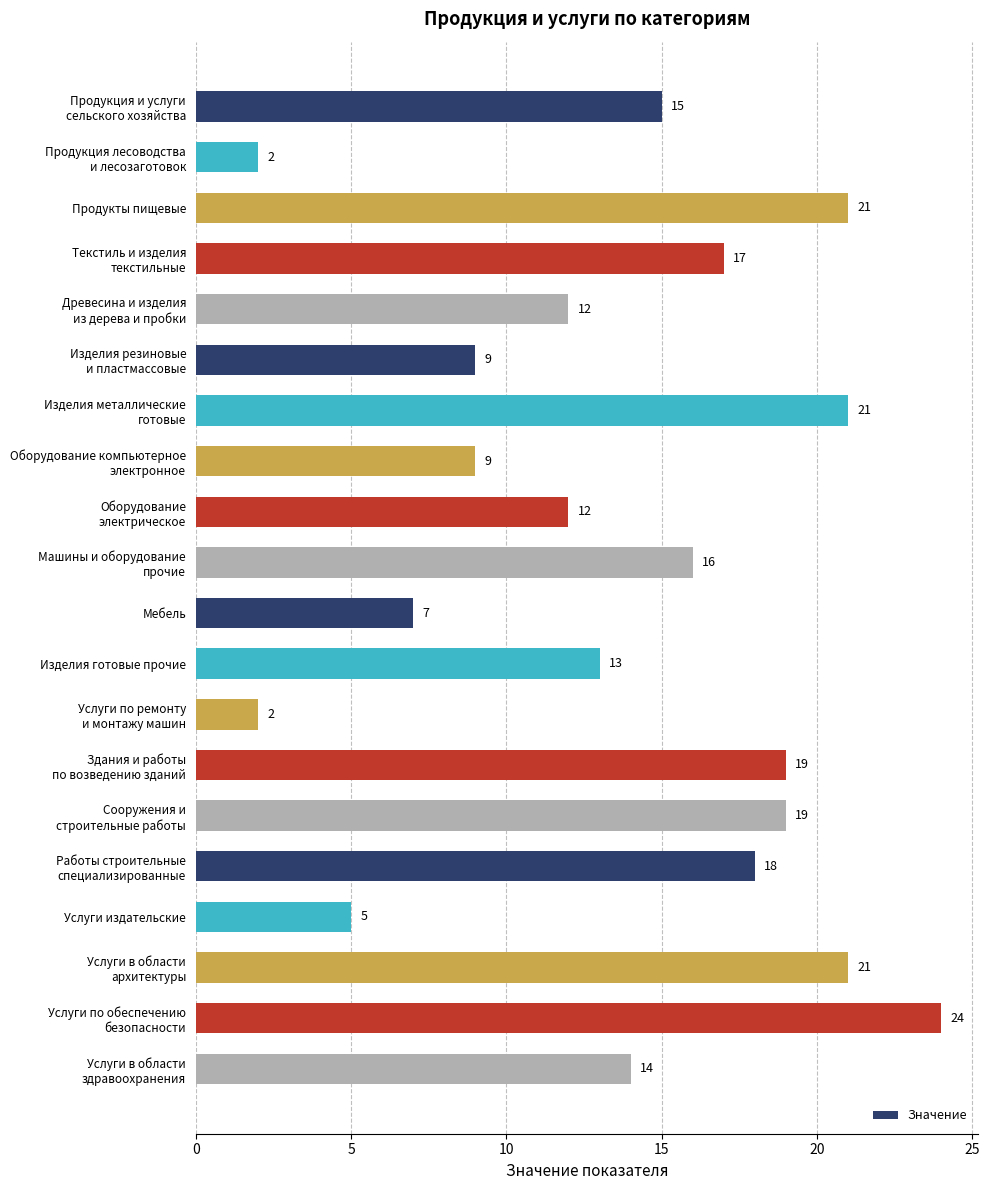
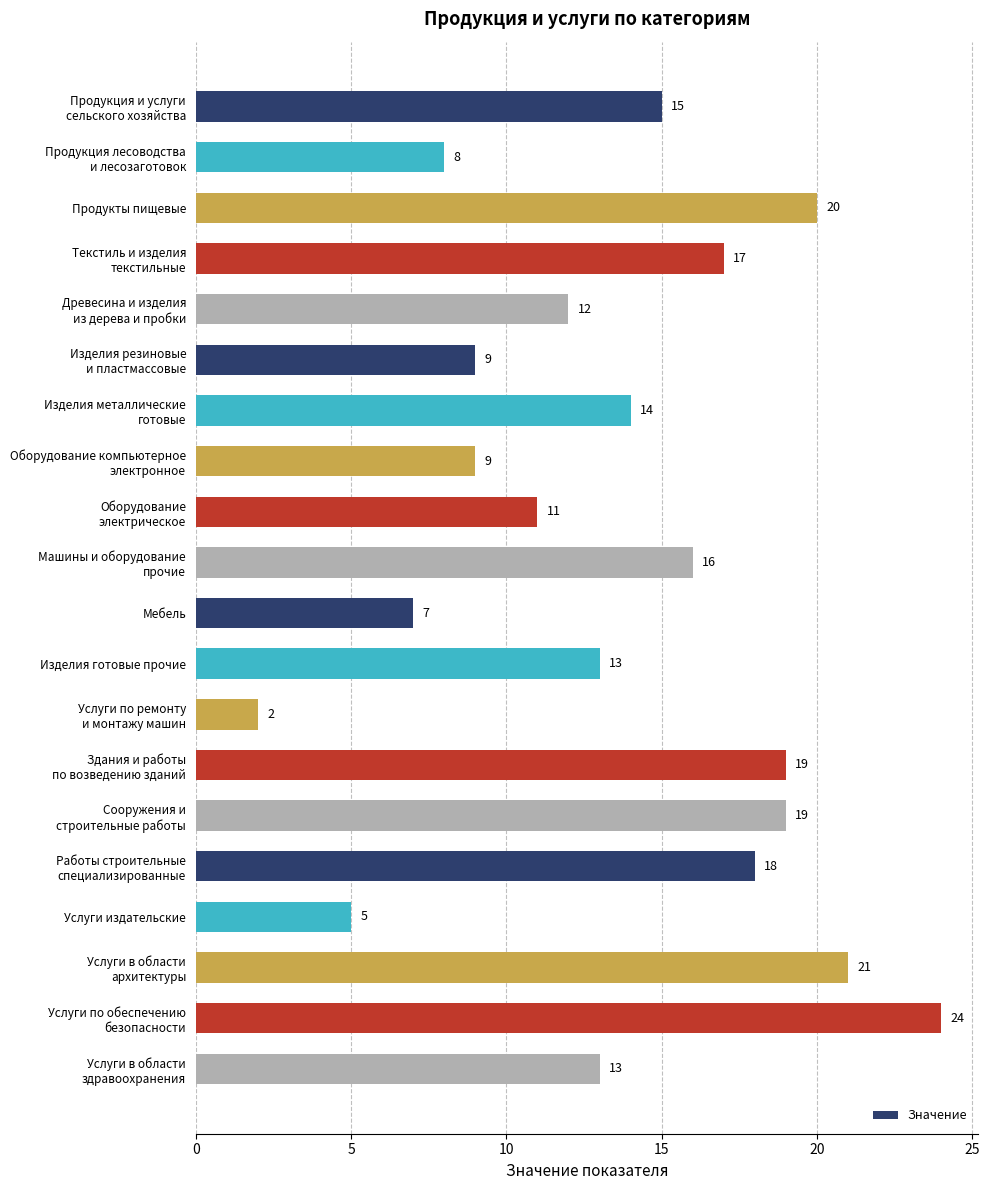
  {
    "Продукция и услуги сельского хозяйства": 15,
-   "Продукция лесоводства и лесозаготовок": 2,
-   "Продукты пищевые": 21,
+   "Продукция лесоводства и лесозаготовок": 8,
+   "Продукты пищевые": 20,
    "Текстиль и изделия текстильные": 17,
    "Древесина и изделия из дерева и пробки": 12,
    "Изделия резиновые и пластмассовые": 9,
-   "Изделия металлические готовые": 21,
+   "Изделия металлические готовые": 14,
    "Оборудование компьютерное электронное": 9,
-   "Оборудование электрическое": 12,
+   "Оборудование электрическое": 11,
    "Машины и оборудование прочие": 16,
    "Мебель": 7,
    "Изделия готовые прочие": 13,
    "Услуги по ремонту и монтажу машин": 2,
    "Здания и работы по возведению зданий": 19,
    "Сооружения и строительные работы": 19,
    "Работы строительные специализированные": 18,
    "Услуги издательские": 5,
    "Услуги в области архитектуры": 21,
    "Услуги по обеспечению безопасности": 24,
-   "Услуги в области здравоохранения": 14
+   "Услуги в области здравоохранения": 13
  }
